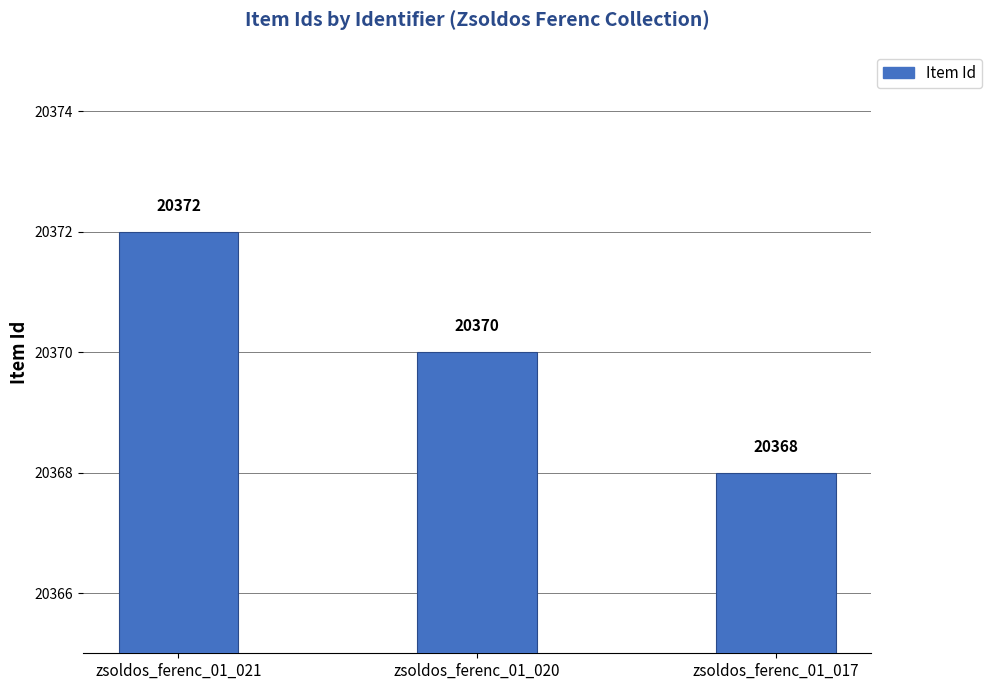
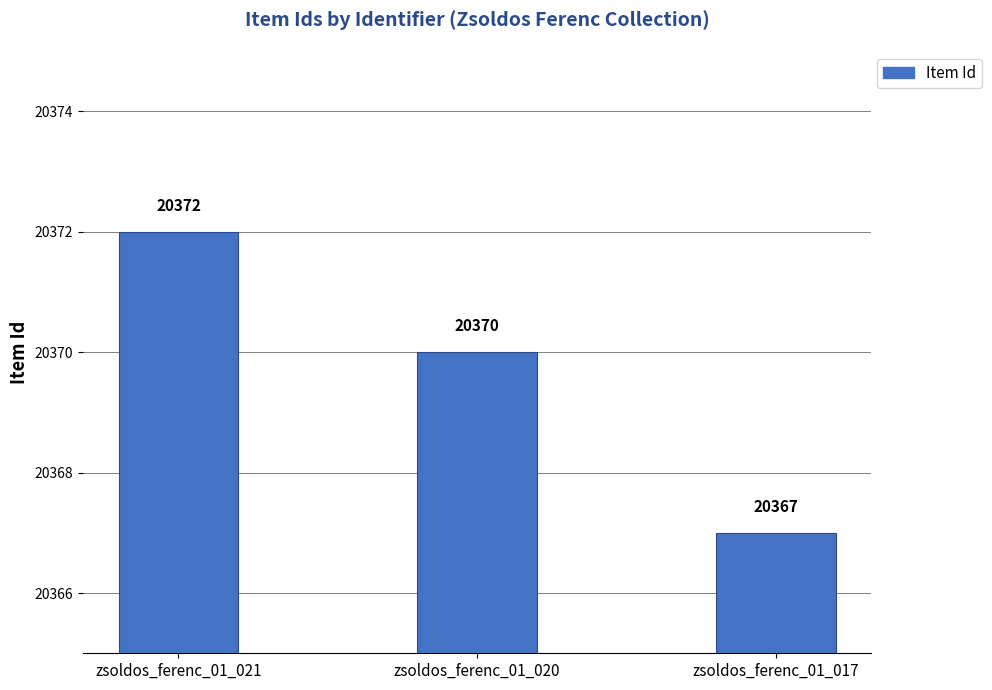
  {
    "zsoldos_ferenc_01_021": 20372,
    "zsoldos_ferenc_01_020": 20370,
-   "zsoldos_ferenc_01_017": 20368
+   "zsoldos_ferenc_01_017": 20367
  }
